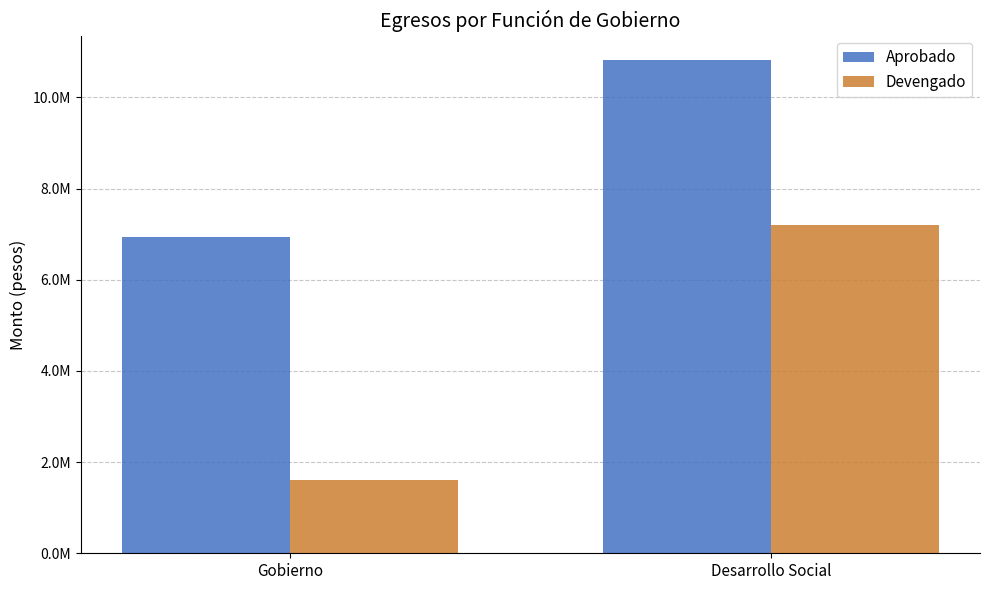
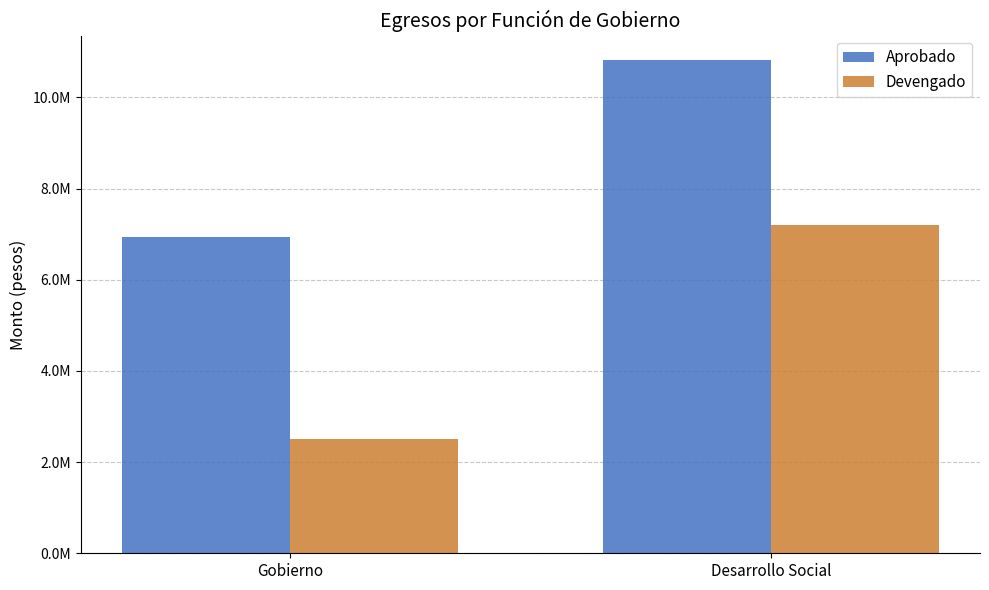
  {
    "Aprobado": {
      "Gobierno": 6900000,
      "Desarrollo Social": 10800000
    },
    "Devengado": {
-     "Gobierno": 1600000,
+     "Gobierno": 2500000,
      "Desarrollo Social": 7200000
    }
  }
